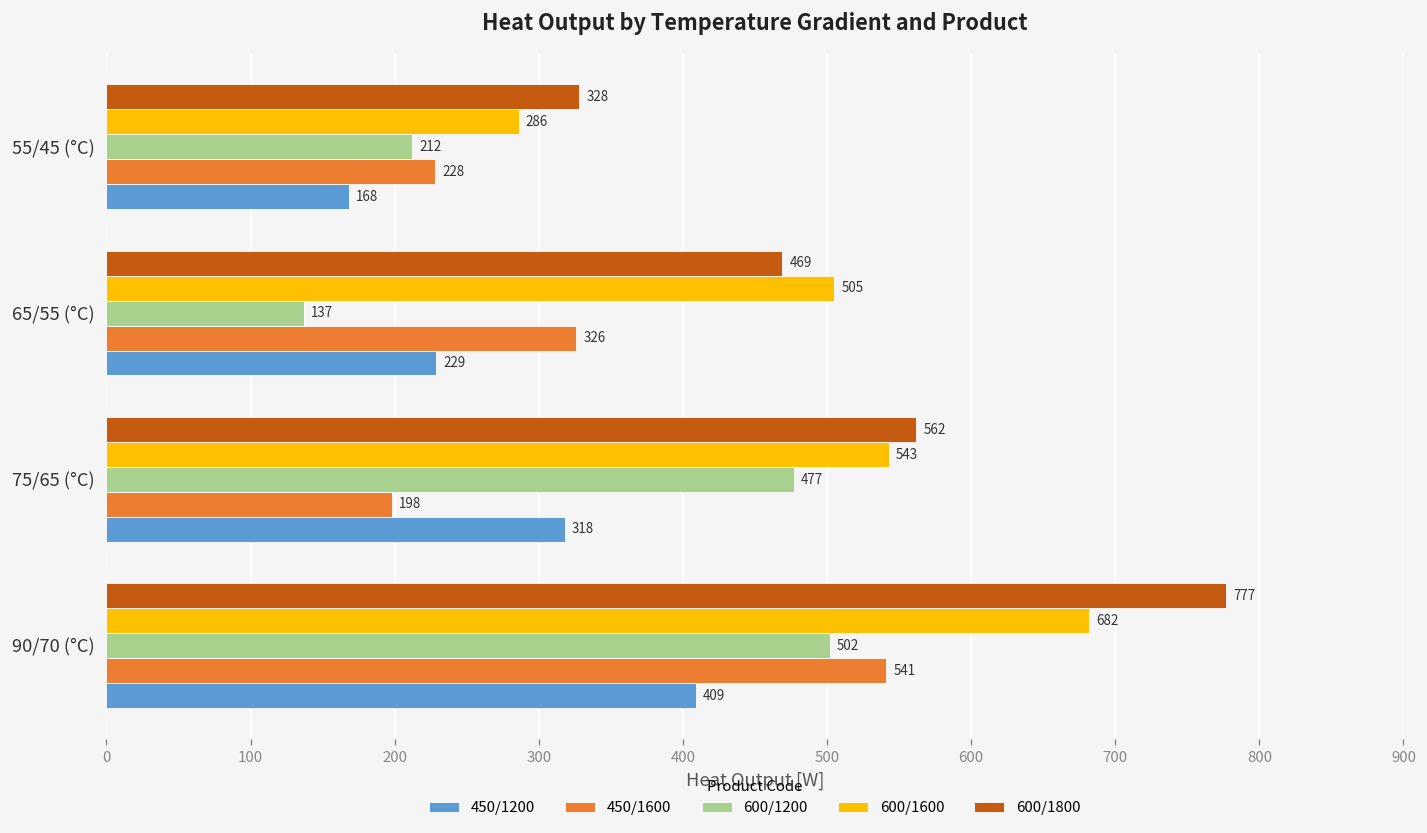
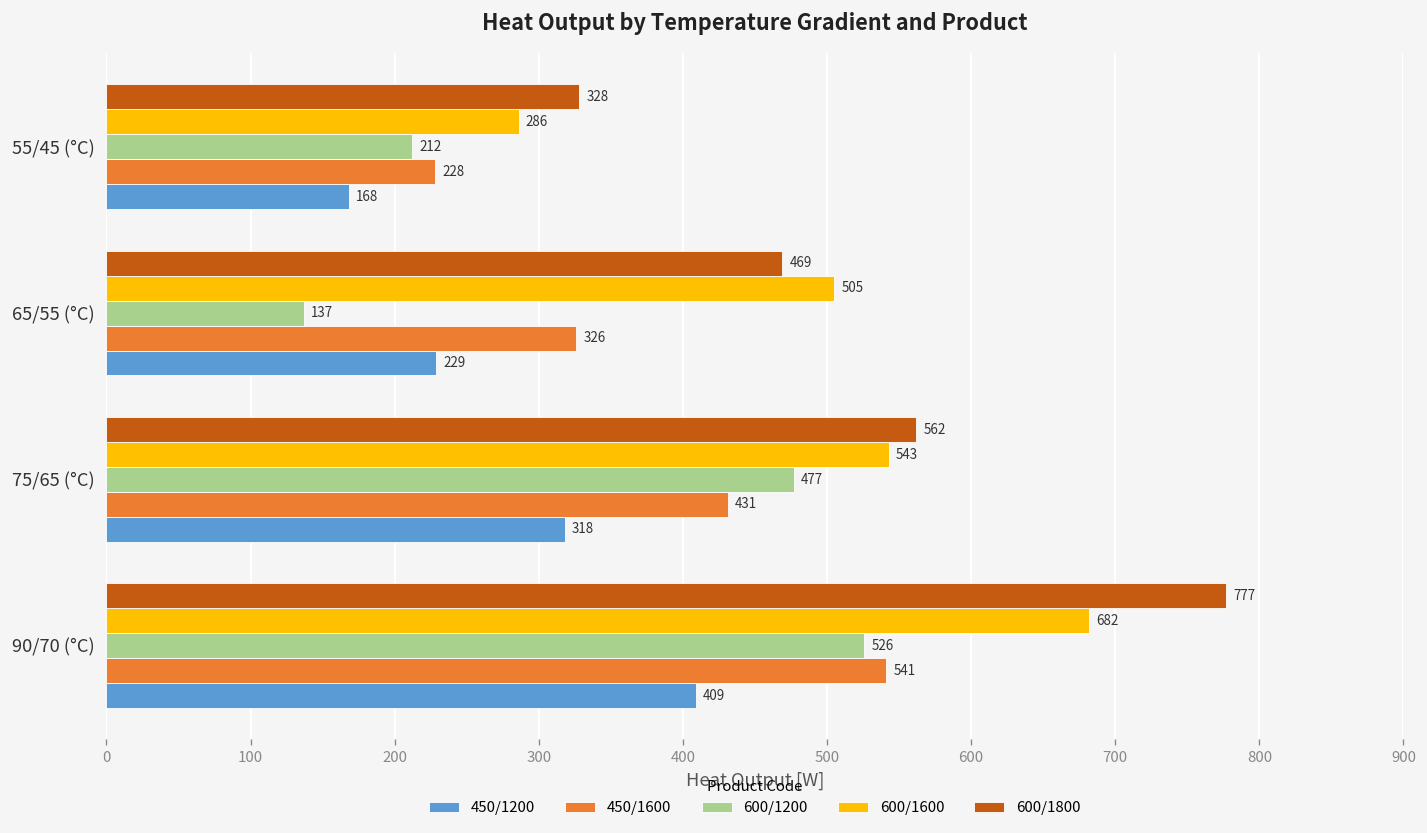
  {
    "450/1200": {
      "55/45 (°C)": 168,
      "65/55 (°C)": 229,
      "75/65 (°C)": 318,
      "90/70 (°C)": 409
    },
    "450/1600": {
      "55/45 (°C)": 228,
      "65/55 (°C)": 326,
-     "75/65 (°C)": 198,
+     "75/65 (°C)": 431,
      "90/70 (°C)": 541
    },
    "600/1200": {
      "55/45 (°C)": 212,
      "65/55 (°C)": 137,
      "75/65 (°C)": 477,
-     "90/70 (°C)": 502
+     "90/70 (°C)": 526
    },
    "600/1600": {
      "55/45 (°C)": 286,
      "65/55 (°C)": 505,
      "75/65 (°C)": 543,
      "90/70 (°C)": 682
    },
    "600/1800": {
      "55/45 (°C)": 328,
      "65/55 (°C)": 469,
      "75/65 (°C)": 562,
      "90/70 (°C)": 777
    }
  }
